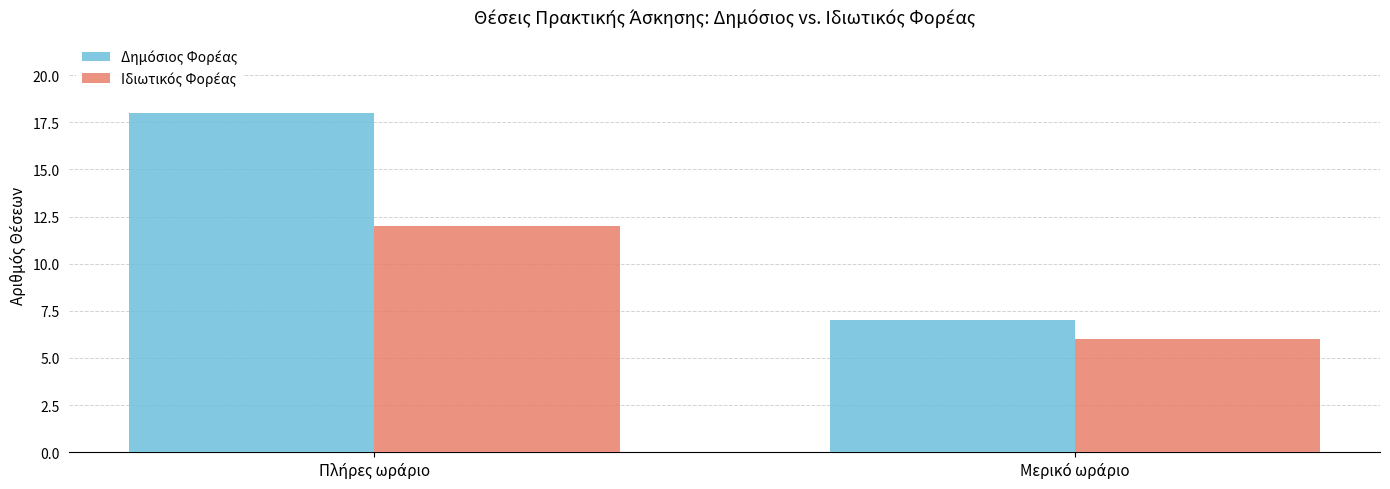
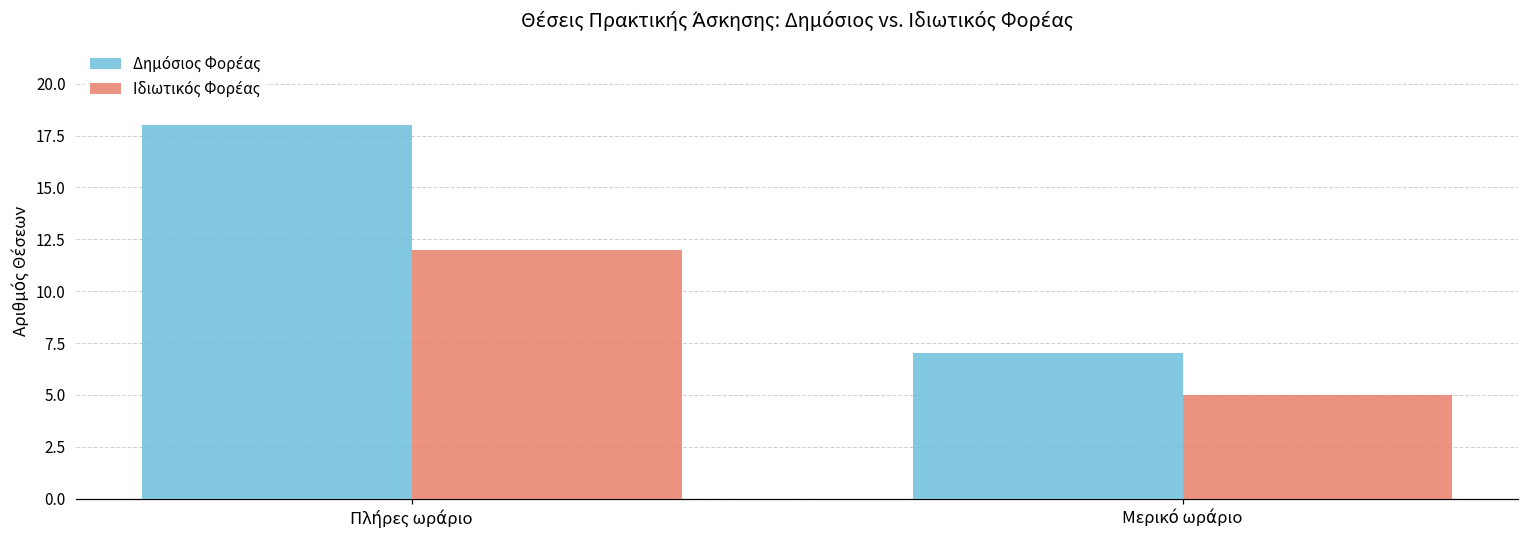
  {
    "Δημόσιος Φορέας": {
      "Πλήρες ωράριο": 18,
      "Μερικό ωράριο": 7
    },
    "Ιδιωτικός Φορέας": {
      "Πλήρες ωράριο": 12,
-     "Μερικό ωράριο": 6
+     "Μερικό ωράριο": 5
    }
  }
